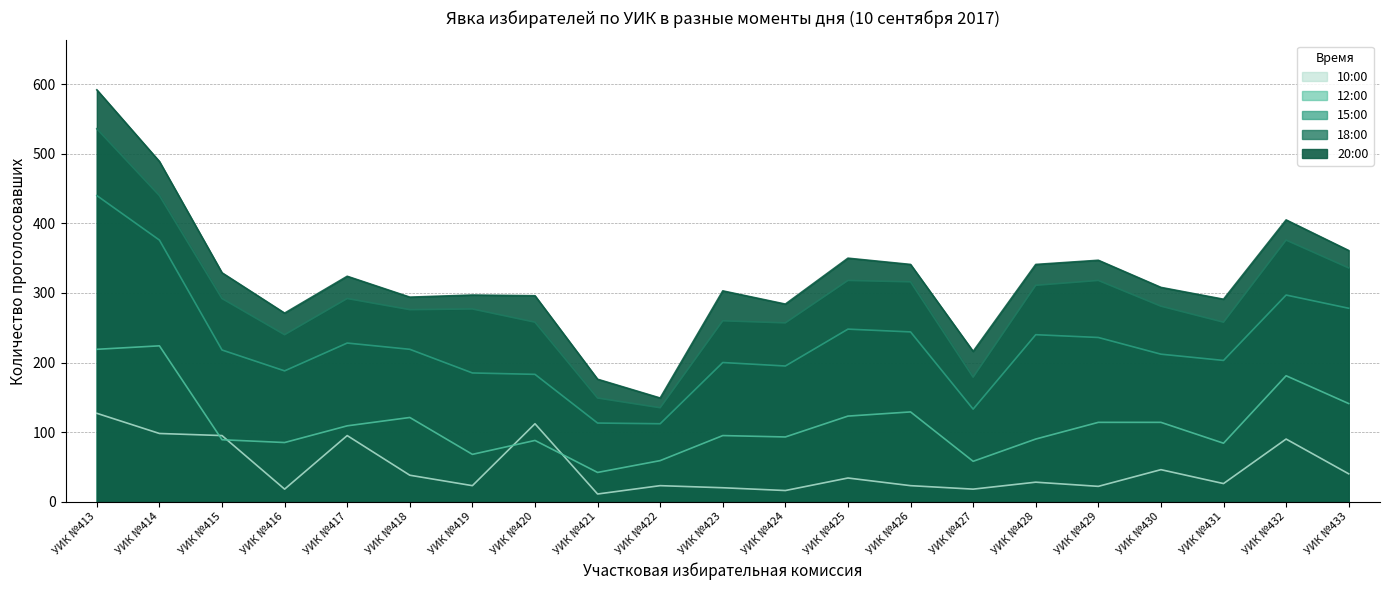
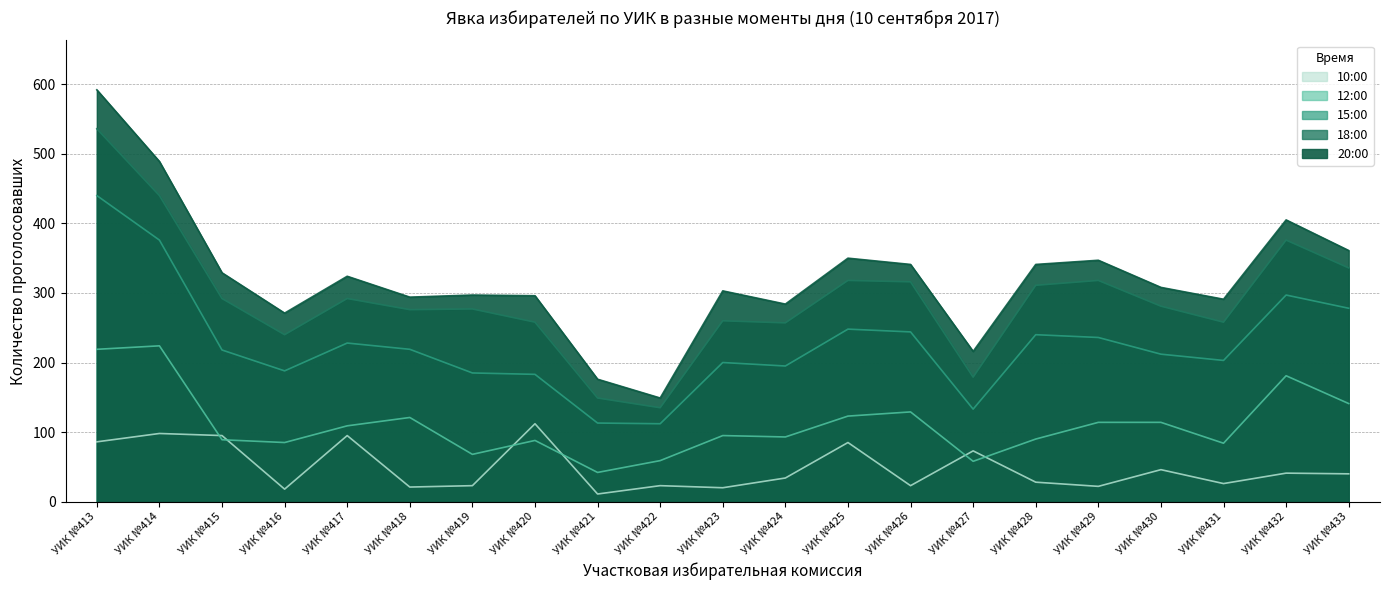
  {
    "10:00": {
-     "УИК №413": 130,
+     "УИК №413": 90,
      "УИК №414": 100,
      "УИК №415": 100,
      "УИК №416": 20,
      "УИК №417": 100,
-     "УИК №418": 40,
+     "УИК №418": 20,
      "УИК №419": 20,
      "УИК №420": 110,
      "УИК №421": 10,
      "УИК №422": 20,
      "УИК №423": 20,
-     "УИК №424": 20,
-     "УИК №425": 30,
+     "УИК №424": 30,
+     "УИК №425": 90,
      "УИК №426": 20,
-     "УИК №427": 20,
+     "УИК №427": 70,
      "УИК №428": 30,
      "УИК №429": 20,
      "УИК №430": 50,
      "УИК №431": 30,
-     "УИК №432": 90,
+     "УИК №432": 40,
      "УИК №433": 40
    }
  }
